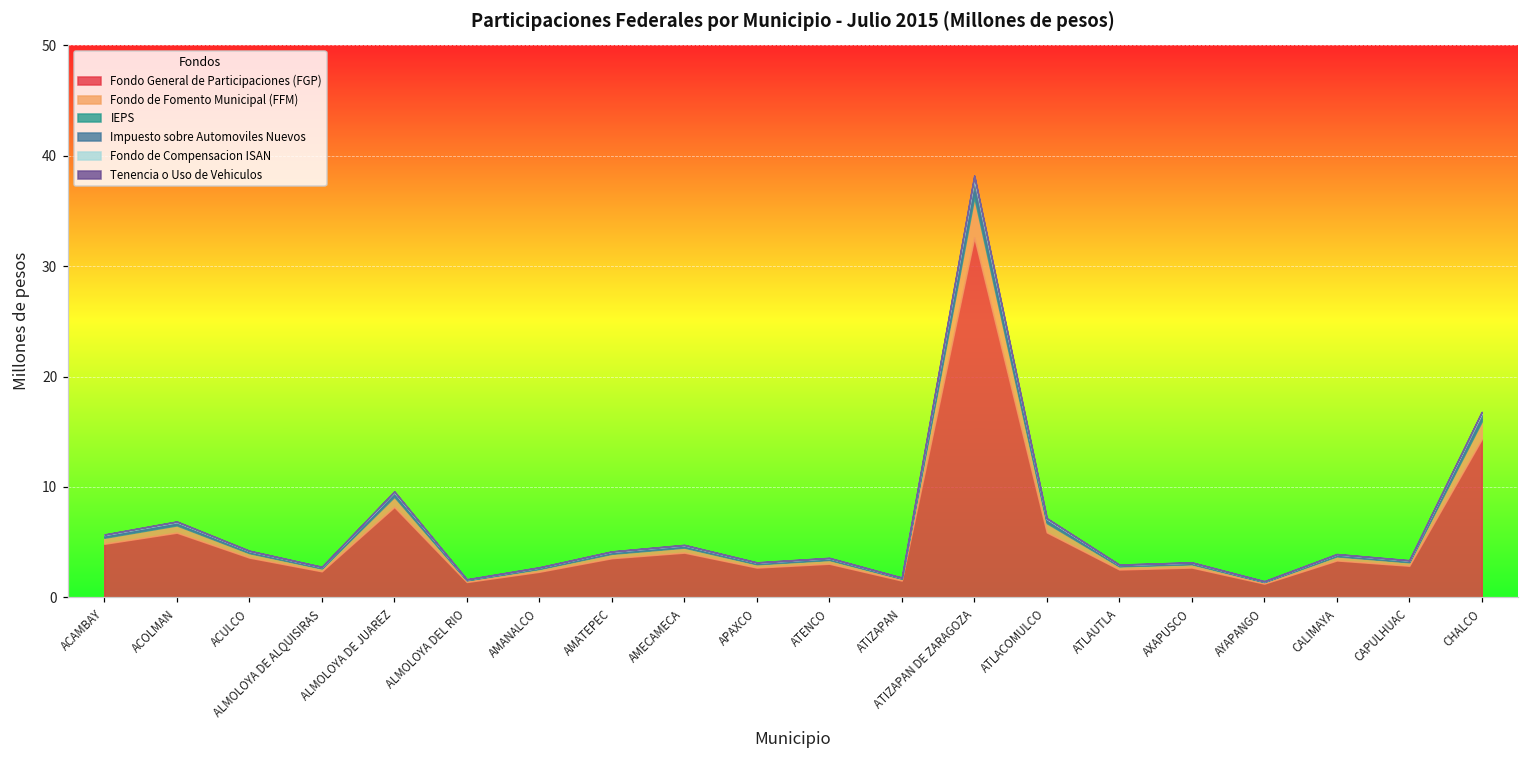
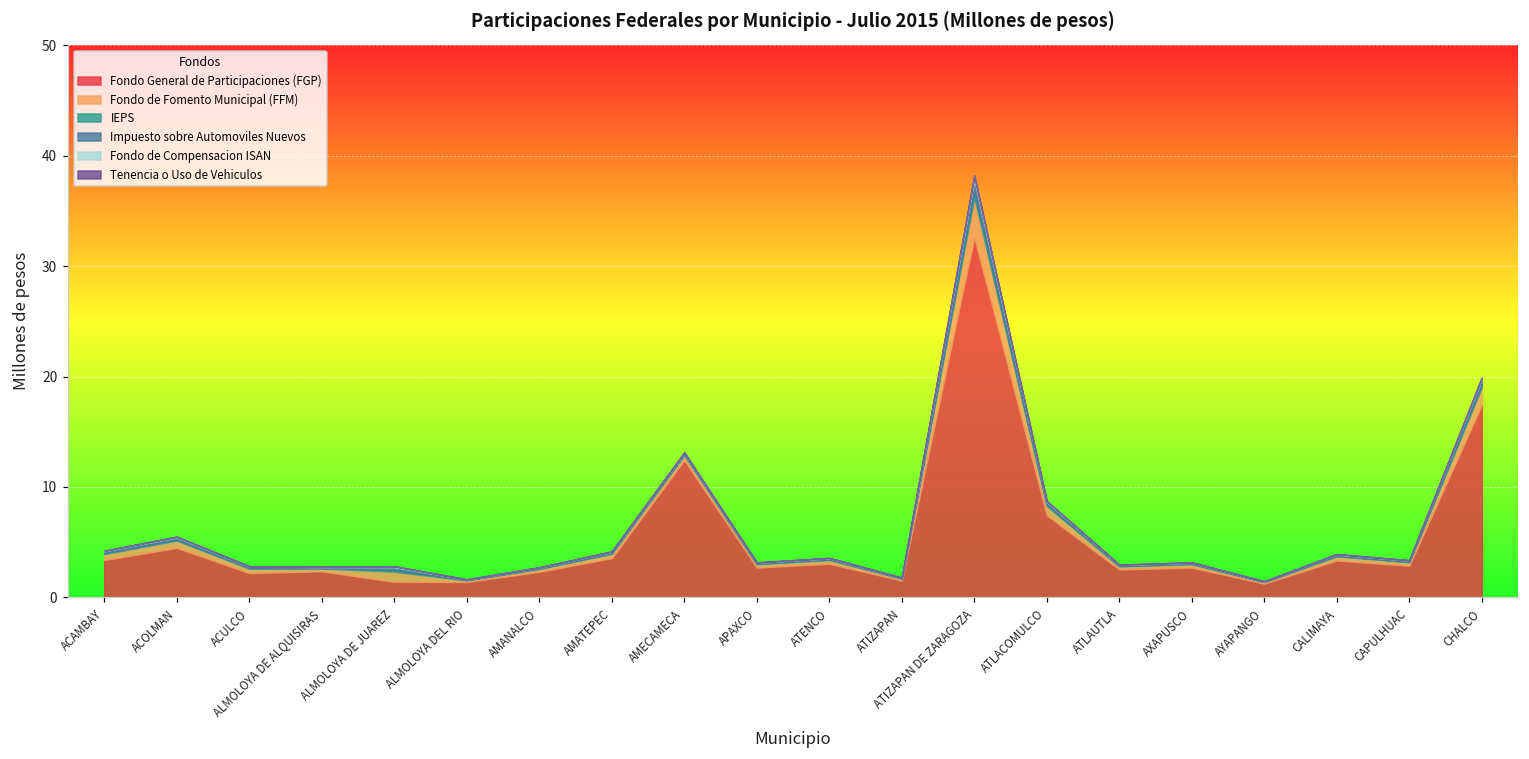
  {
    "Fondo General de Participaciones (FGP)": {
-     "ACAMBAY": 4.9,
-     "ACOLMAN": 5.9,
-     "ACULCO": 3.6,
+     "ACAMBAY": 3.4,
+     "ACOLMAN": 4.5,
+     "ACULCO": 2.2,
      "ALMOLOYA DE ALQUISIRAS": 2.4,
-     "ALMOLOYA DE JUAREZ": 8.2,
+     "ALMOLOYA DE JUAREZ": 1.4,
      "AMANALCO": 2.3,
      "AMATEPEC": 3.6,
-     "AMECAMECA": 4.1,
+     "AMECAMECA": 12.4,
      "APAXCO": 2.7,
      "ATENCO": 3.1,
      "ATIZAPAN DE ZARAGOZA": 32.6,
-     "ATLACOMULCO": 5.9,
+     "ATLACOMULCO": 7.4,
      "ATLAUTLA": 2.5,
      "AXAPUSCO": 2.7,
      "CALIMAYA": 3.3,
      "CAPULHUAC": 2.9,
-     "CHALCO": 14.3
+     "CHALCO": 17.4
    },
    "Fondo de Fomento Municipal (FFM)": {
      "ATIZAPAN DE ZARAGOZA": 3.6
    },
    "Tenencia o Uso de Vehiculos": {
      "ATIZAPAN DE ZARAGOZA": 0.3
    }
  }
